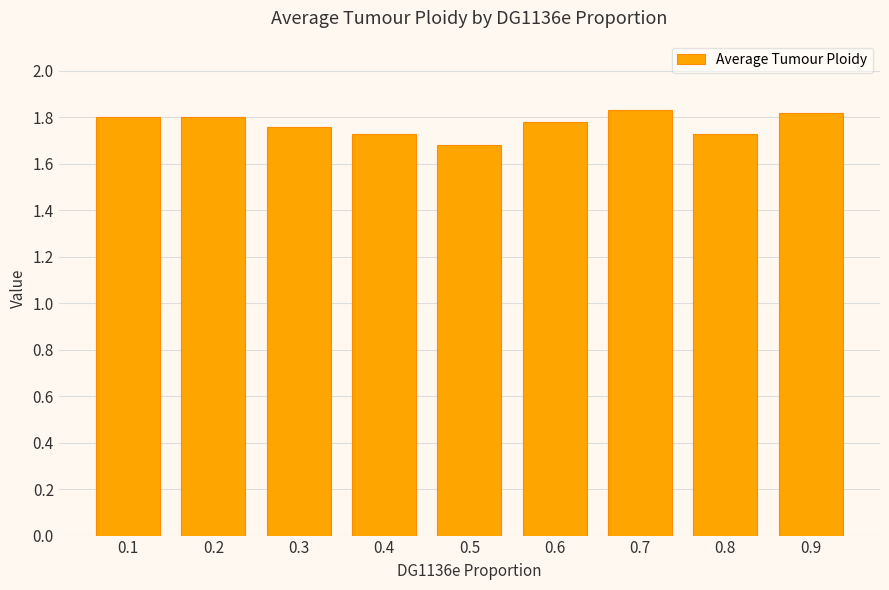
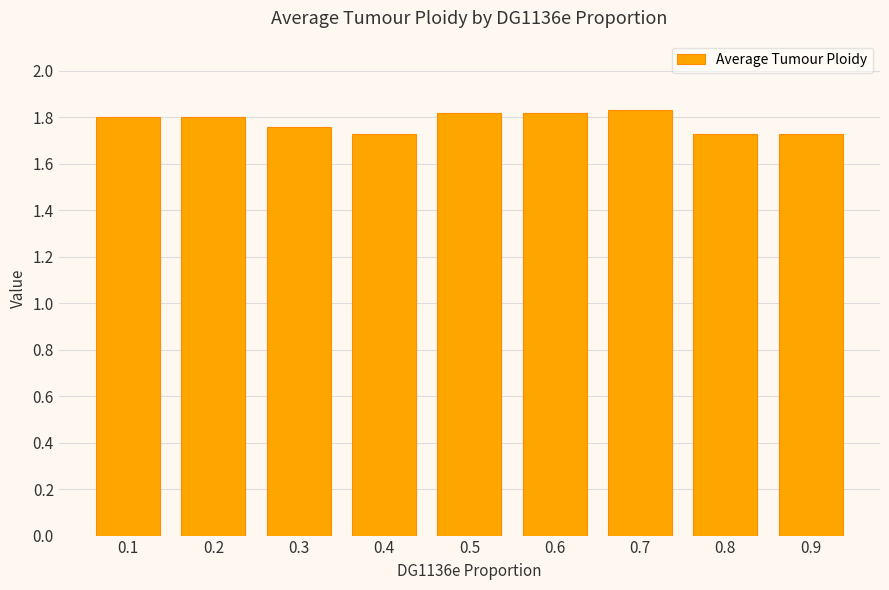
  {
    "0.1": 1.80,
    "0.2": 1.80,
    "0.3": 1.76,
    "0.4": 1.73,
-   "0.5": 1.68,
-   "0.6": 1.78,
+   "0.5": 1.82,
+   "0.6": 1.82,
    "0.7": 1.83,
    "0.8": 1.73,
-   "0.9": 1.82
+   "0.9": 1.73
  }
